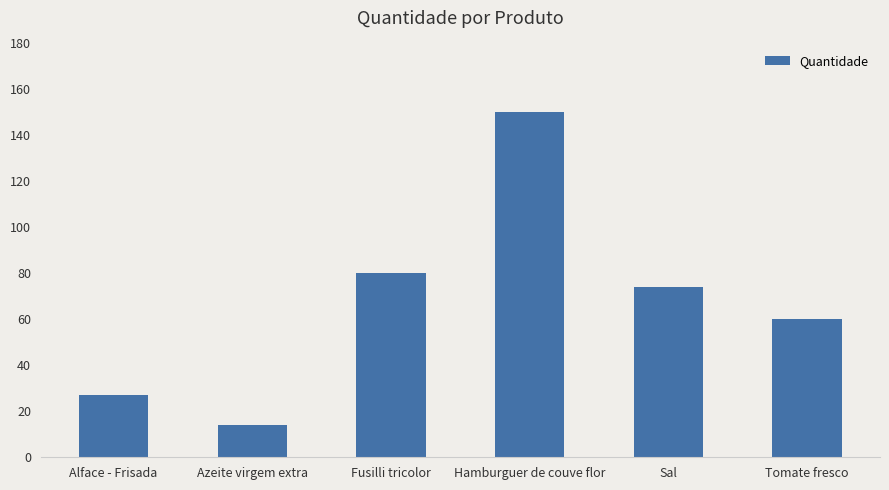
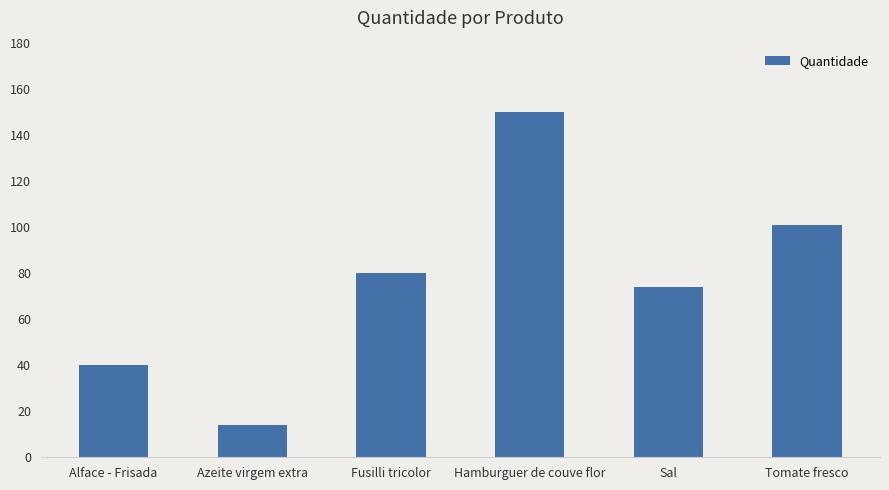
  {
-   "Alface - Frisada": 27,
+   "Alface - Frisada": 40,
    "Azeite virgem extra": 14,
    "Fusilli tricolor": 80,
    "Hamburguer de couve flor": 150,
    "Sal": 74,
-   "Tomate fresco": 60
+   "Tomate fresco": 101
  }
